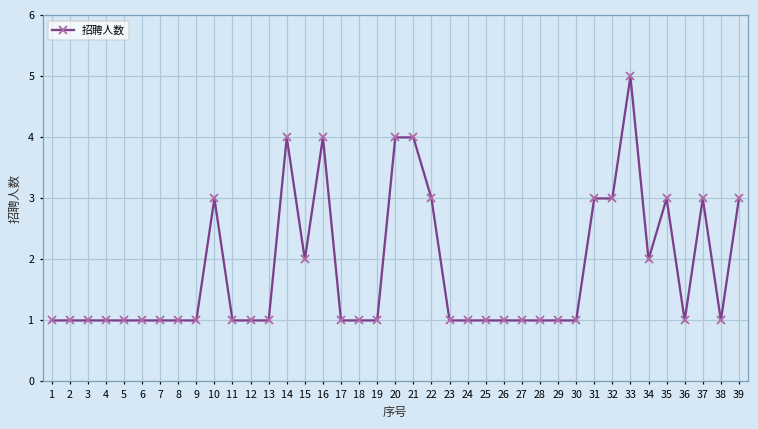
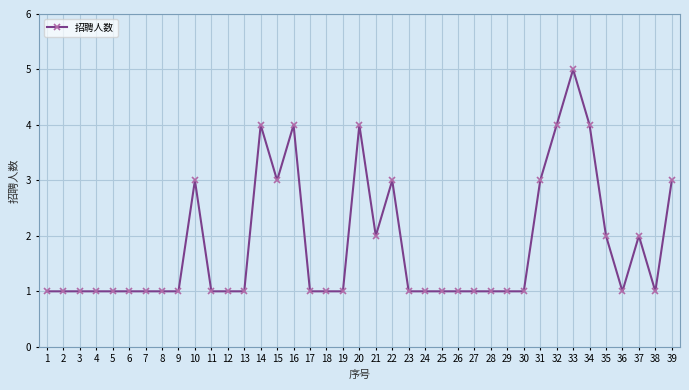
  {
    "1": 1,
    "2": 1,
    "3": 1,
    "4": 1,
    "5": 1,
    "6": 1,
    "7": 1,
    "8": 1,
    "9": 1,
    "10": 3,
    "11": 1,
    "12": 1,
    "13": 1,
    "14": 4,
-   "15": 2,
+   "15": 3,
    "16": 4,
    "17": 1,
    "18": 1,
    "19": 1,
    "20": 4,
-   "21": 4,
+   "21": 2,
    "22": 3,
    "23": 1,
    "24": 1,
    "25": 1,
    "26": 1,
    "27": 1,
    "28": 1,
    "29": 1,
    "30": 1,
    "31": 3,
-   "32": 3,
+   "32": 4,
    "33": 5,
-   "34": 2,
-   "35": 3,
+   "34": 4,
+   "35": 2,
    "36": 1,
-   "37": 3,
+   "37": 2,
    "38": 1,
    "39": 3
  }
